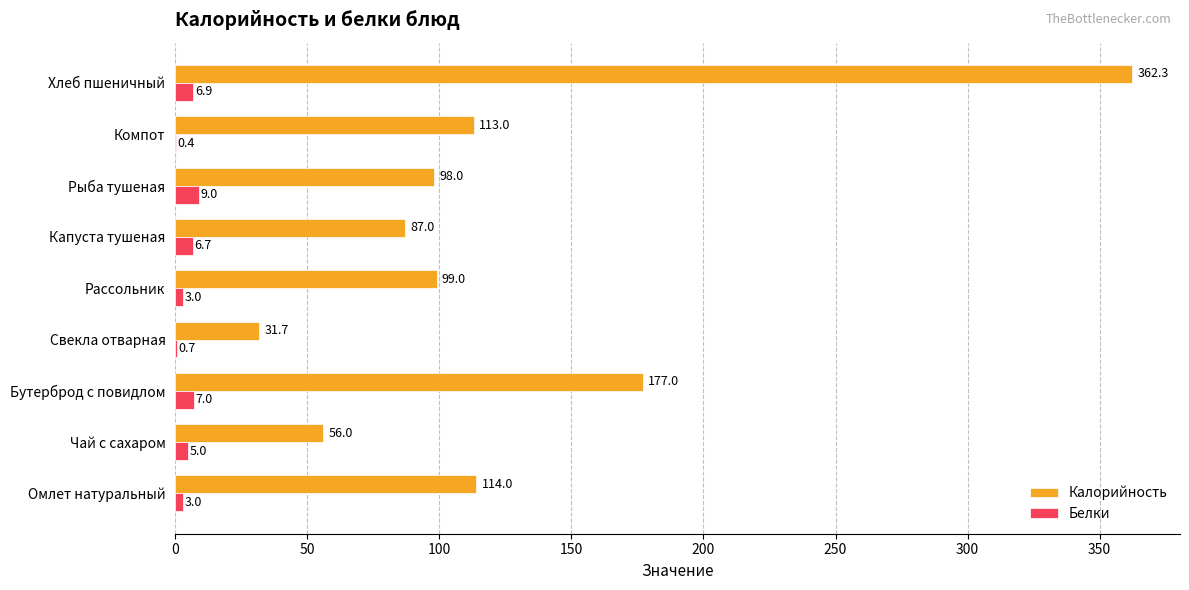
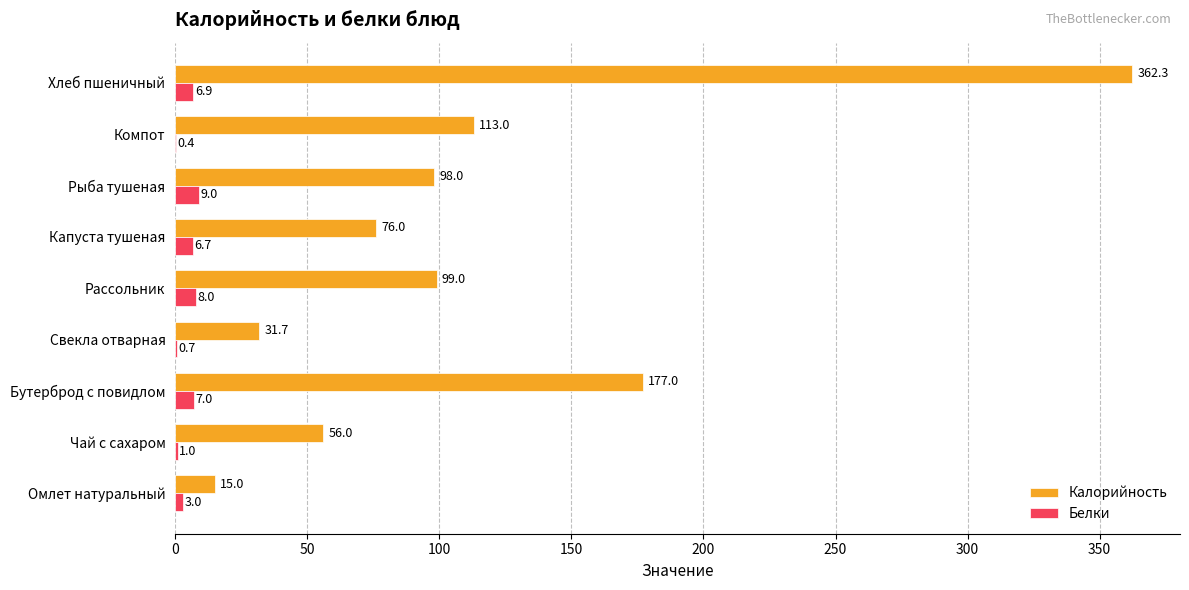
  {
    "Калорийность": {
      "Хлеб пшеничный": 362.3,
      "Компот": 113.0,
      "Рыба тушеная": 98.0,
-     "Капуста тушеная": 87.0,
+     "Капуста тушеная": 76.0,
      "Рассольник": 99.0,
      "Свекла отварная": 31.7,
      "Бутерброд с повидлом": 177.0,
      "Чай с сахаром": 56.0,
-     "Омлет натуральный": 114.0
+     "Омлет натуральный": 15.0
    },
    "Белки": {
      "Хлеб пшеничный": 6.9,
      "Компот": 0.4,
      "Рыба тушеная": 9.0,
      "Капуста тушеная": 6.7,
-     "Рассольник": 3.0,
+     "Рассольник": 8.0,
      "Свекла отварная": 0.7,
      "Бутерброд с повидлом": 7.0,
-     "Чай с сахаром": 5.0,
+     "Чай с сахаром": 1.0,
      "Омлет натуральный": 3.0
    }
  }
